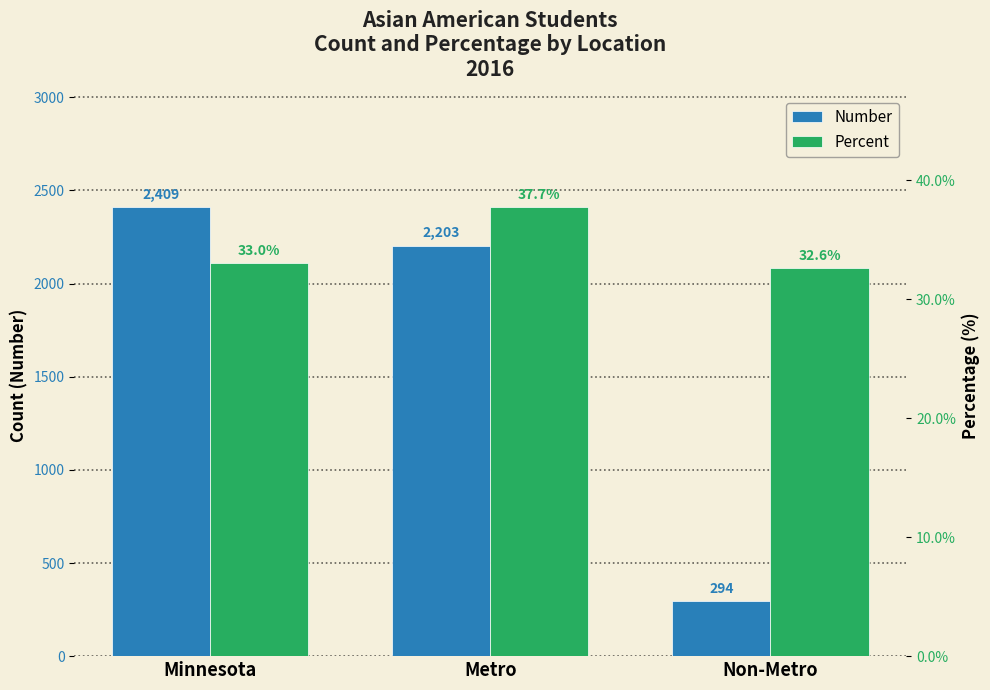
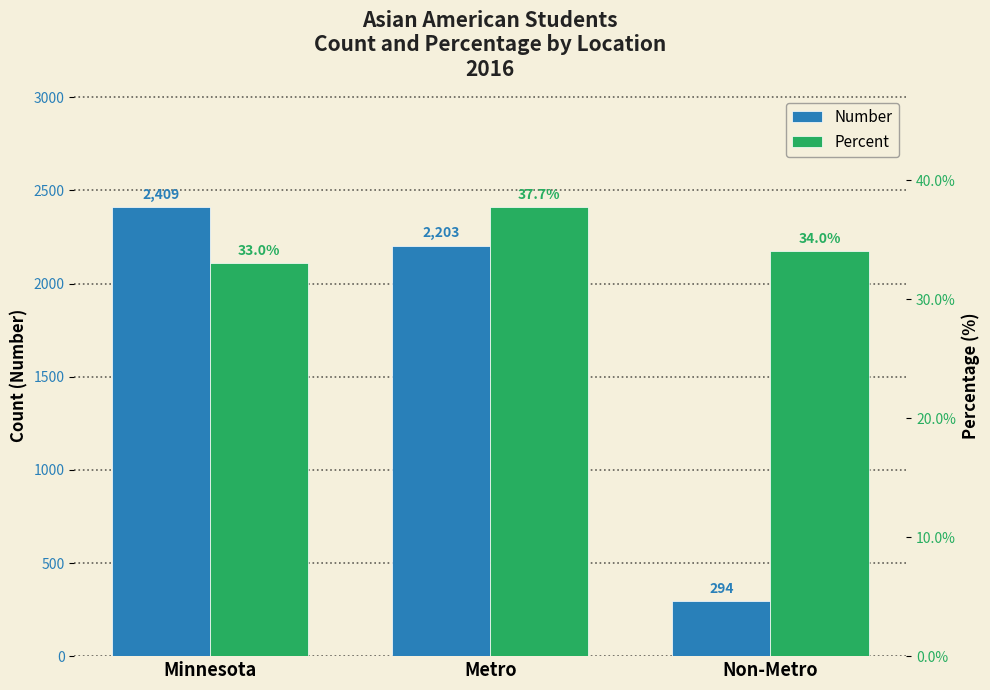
  {
    "Number": {
      "Minnesota": "2,409",
      "Metro": "2,203",
      "Non-Metro": "294"
    },
    "Percent": {
      "Minnesota": "33.0%",
      "Metro": "37.7%",
-     "Non-Metro": "32.6%"
+     "Non-Metro": "34.0%"
    }
  }
